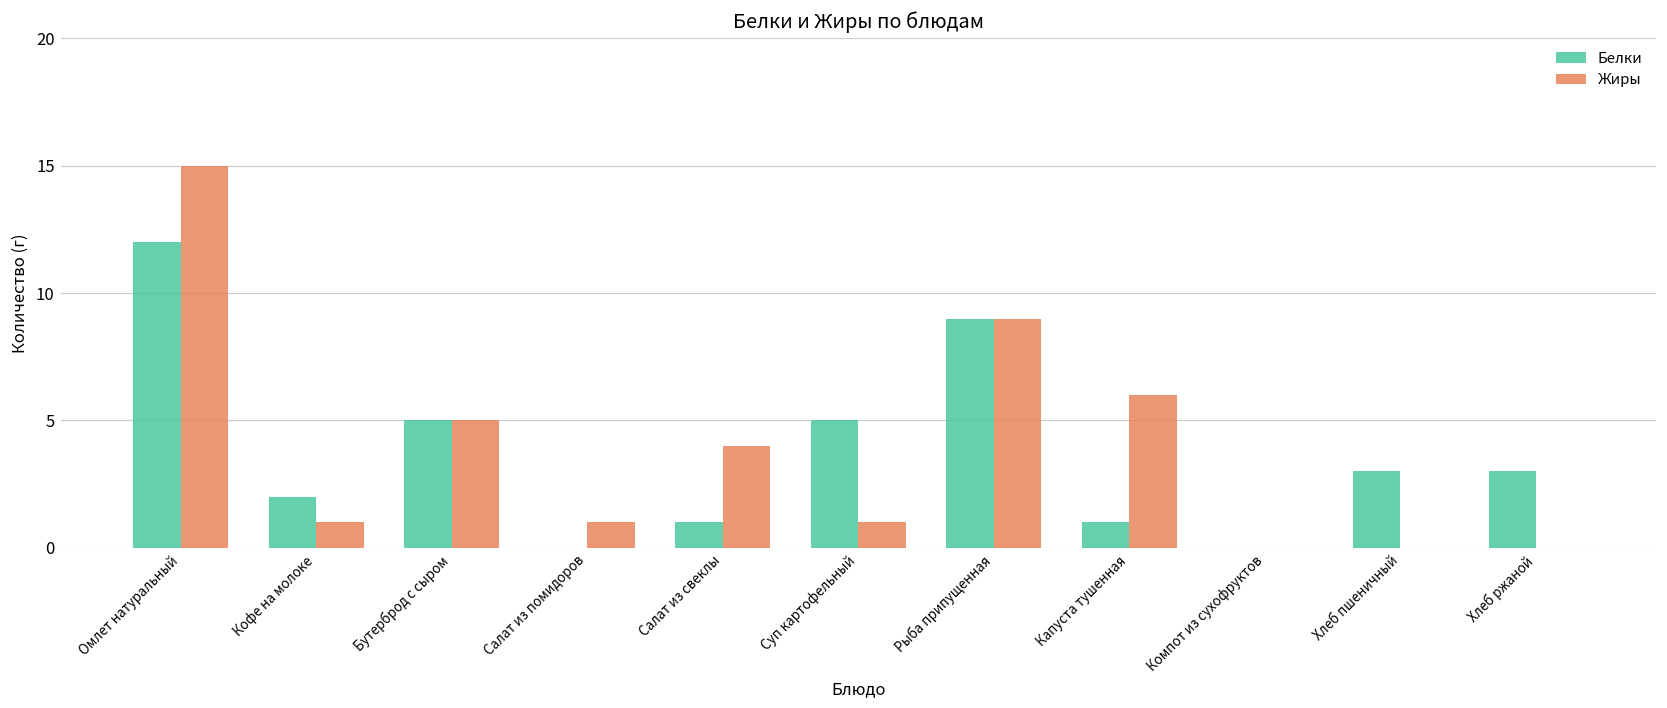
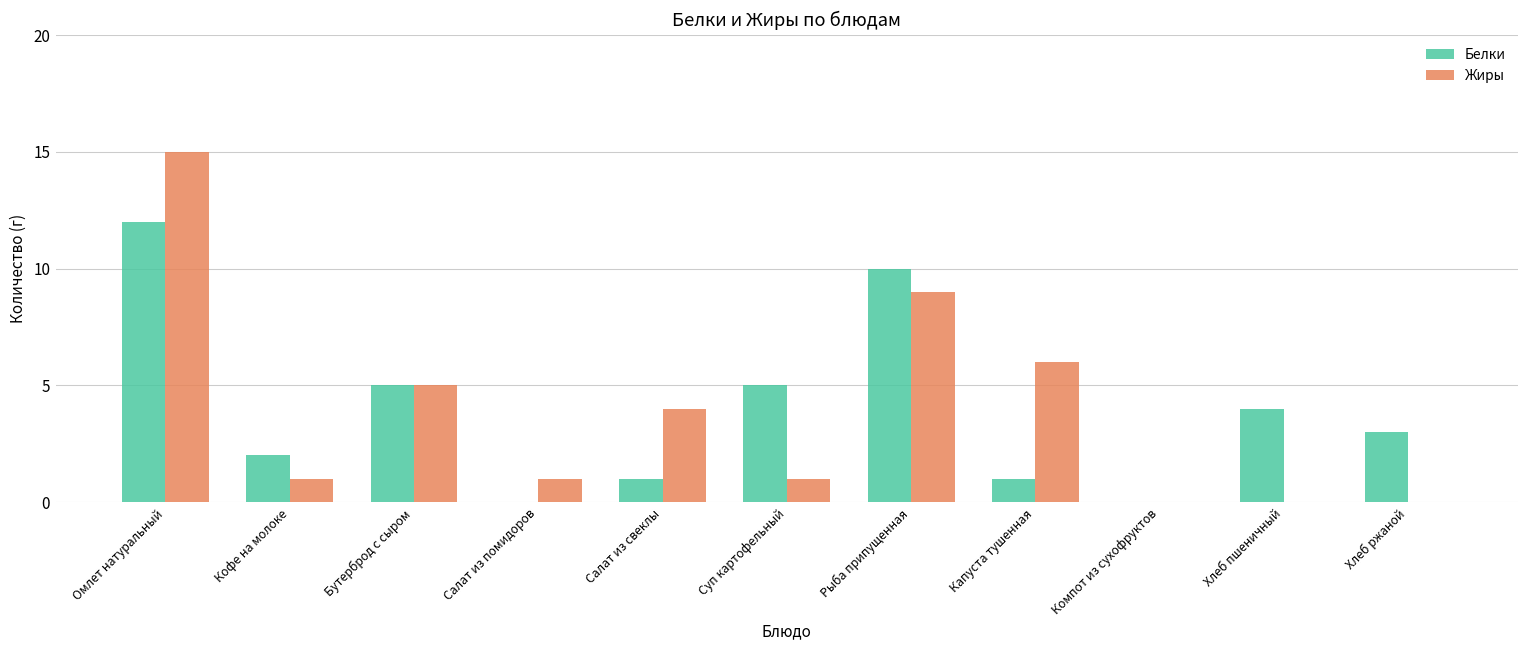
  {
    "Белки": {
      "Омлет натуральный": 12,
      "Кофе на молоке": 2,
      "Бутерброд с сыром": 5,
      "Салат из помидоров": 0,
      "Салат из свеклы": 1,
      "Суп картофельный": 5,
-     "Рыба припущенная": 9,
+     "Рыба припущенная": 10,
      "Капуста тушенная": 1,
      "Компот из сухофруктов": 0,
-     "Хлеб пшеничный": 3,
+     "Хлеб пшеничный": 4,
      "Хлеб ржаной": 3
    },
    "Жиры": {
      "Омлет натуральный": 15,
      "Кофе на молоке": 1,
      "Бутерброд с сыром": 5,
      "Салат из помидоров": 1,
      "Салат из свеклы": 4,
      "Суп картофельный": 1,
      "Рыба припущенная": 9,
      "Капуста тушенная": 6,
      "Компот из сухофруктов": 0,
      "Хлеб пшеничный": 0,
      "Хлеб ржаной": 0
    }
  }
